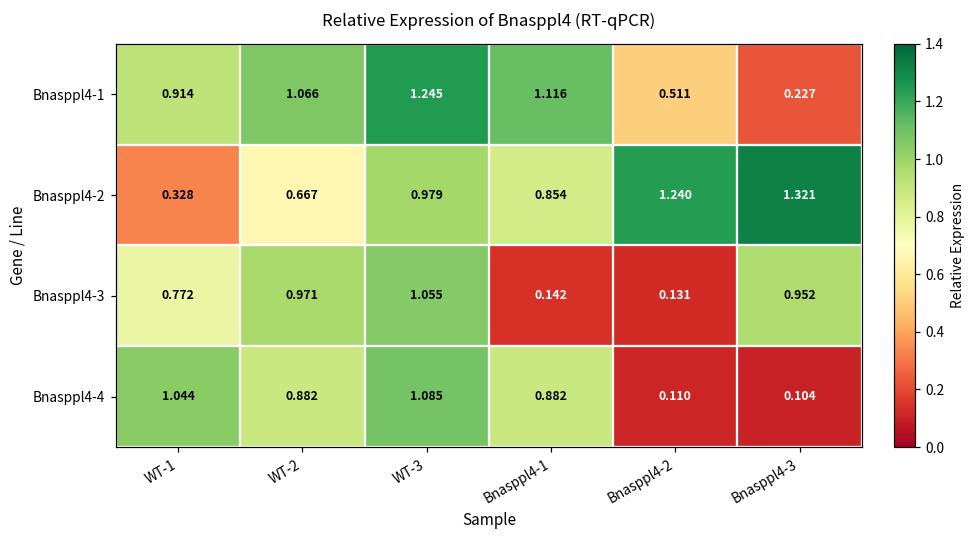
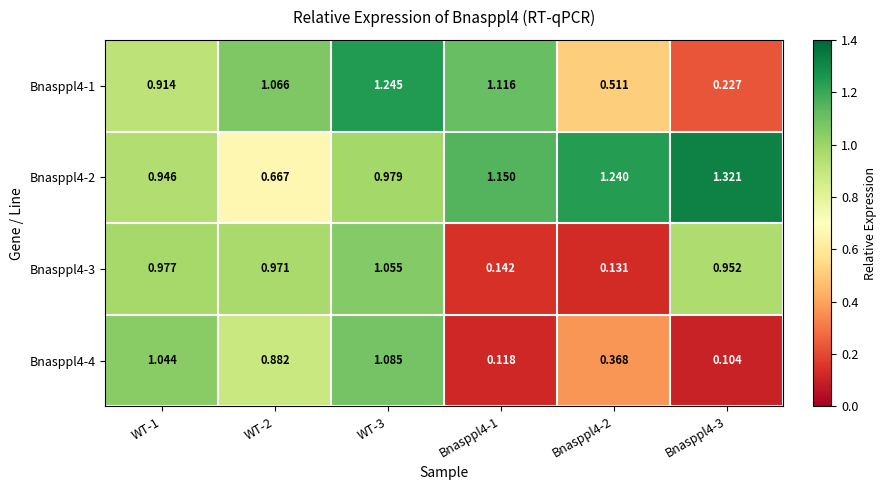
  {
    "Bnasppl4-1": {
      "WT-1": 0.914,
      "WT-2": 1.066,
      "WT-3": 1.245,
      "Bnasppl4-1": 1.116,
      "Bnasppl4-2": 0.511,
      "Bnasppl4-3": 0.227
    },
    "Bnasppl4-2": {
-     "WT-1": 0.328,
+     "WT-1": 0.946,
      "WT-2": 0.667,
      "WT-3": 0.979,
-     "Bnasppl4-1": 0.854,
+     "Bnasppl4-1": 1.150,
      "Bnasppl4-2": 1.240,
      "Bnasppl4-3": 1.321
    },
    "Bnasppl4-3": {
-     "WT-1": 0.772,
+     "WT-1": 0.977,
      "WT-2": 0.971,
      "WT-3": 1.055,
      "Bnasppl4-1": 0.142,
      "Bnasppl4-2": 0.131,
      "Bnasppl4-3": 0.952
    },
    "Bnasppl4-4": {
      "WT-1": 1.044,
      "WT-2": 0.882,
      "WT-3": 1.085,
-     "Bnasppl4-1": 0.882,
-     "Bnasppl4-2": 0.110,
+     "Bnasppl4-1": 0.118,
+     "Bnasppl4-2": 0.368,
      "Bnasppl4-3": 0.104
    }
  }
